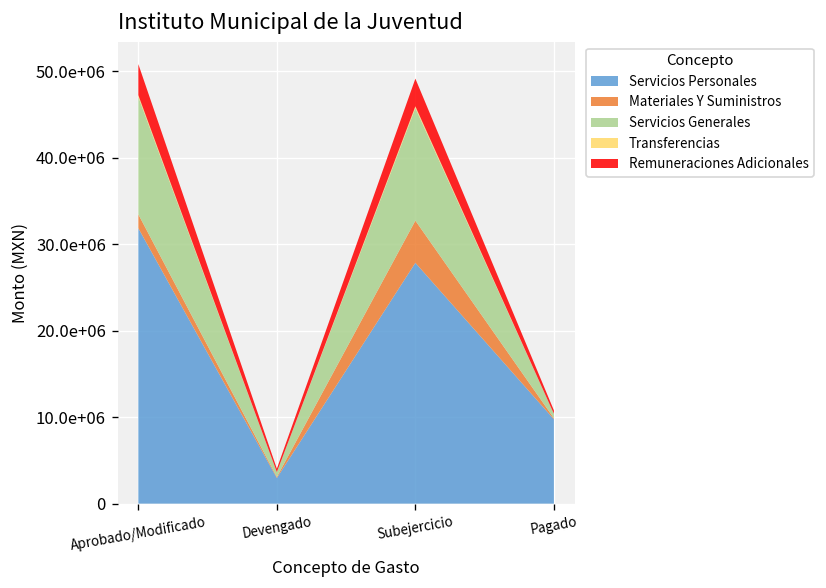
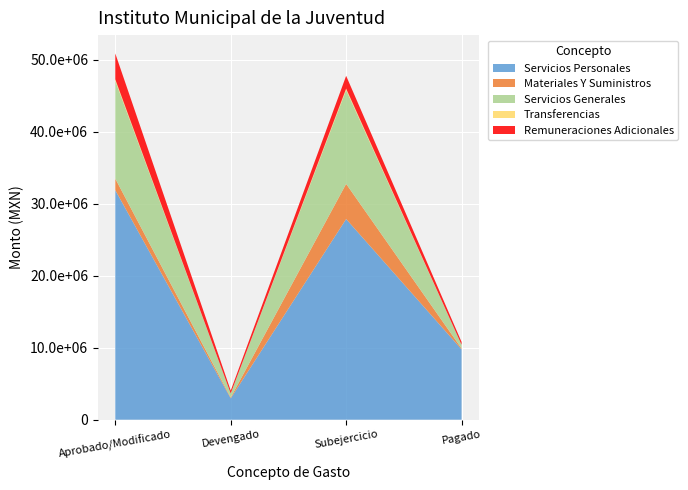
  {
    "Servicios Personales": {
      "Aprobado/Modificado": 32000000,
      "Subejercicio": 28000000
    },
    "Materiales Y Suministros": {
      "Aprobado/Modificado": 2000000,
      "Subejercicio": 5000000
    },
    "Remuneraciones Adicionales": {
      "Aprobado/Modificado": 4000000,
      "Devengado": 0,
-     "Subejercicio": 3000000,
+     "Subejercicio": 2000000,
      "Pagado": 0
    }
  }
